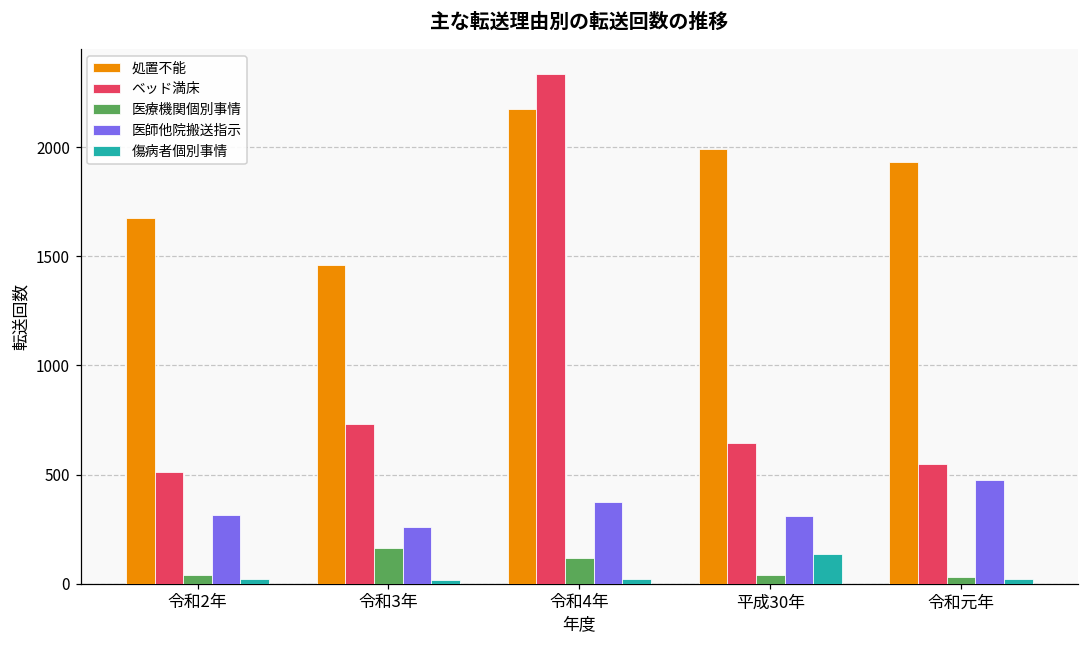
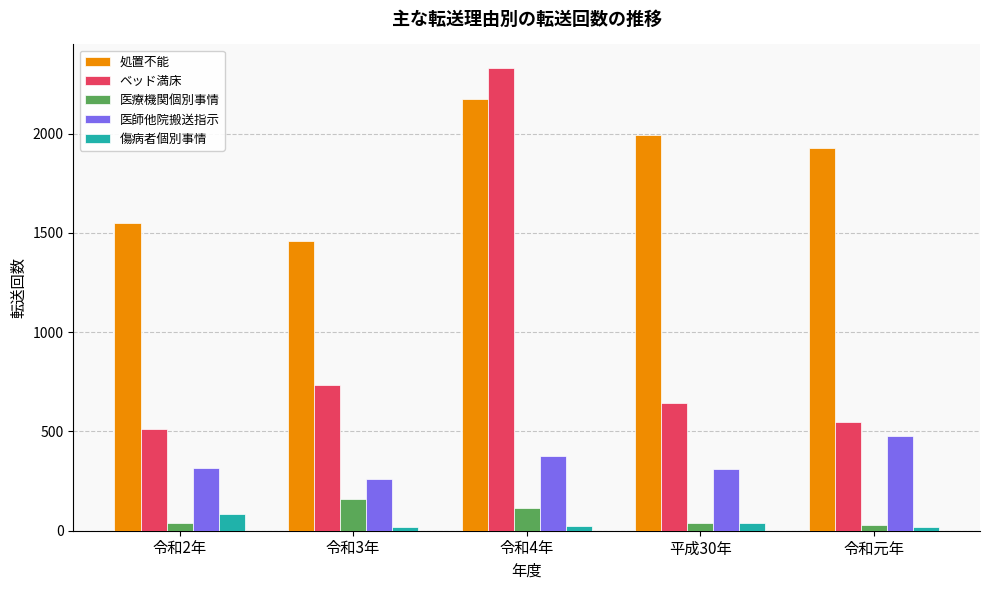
  {
    "処置不能": {
-     "令和2年": 1670,
+     "令和2年": 1550,
      "令和3年": 1460,
      "令和4年": 2170,
      "平成30年": 1990,
      "令和元年": 1930
    },
    "ベッド満床": {
      "令和2年": 510,
      "令和3年": 730,
      "令和4年": 2330,
      "平成30年": 640,
      "令和元年": 550
    },
    "医療機関個別事情": {
      "令和2年": 40,
      "令和3年": 160,
      "令和4年": 120,
      "平成30年": 40,
      "令和元年": 30
    },
    "医師他院搬送指示": {
      "令和2年": 320,
      "令和3年": 260,
      "令和4年": 380,
      "平成30年": 310,
      "令和元年": 480
    },
    "傷病者個別事情": {
-     "令和2年": 20,
+     "令和2年": 80,
      "令和3年": 20,
      "令和4年": 20,
-     "平成30年": 140,
+     "平成30年": 40,
      "令和元年": 20
    }
  }
